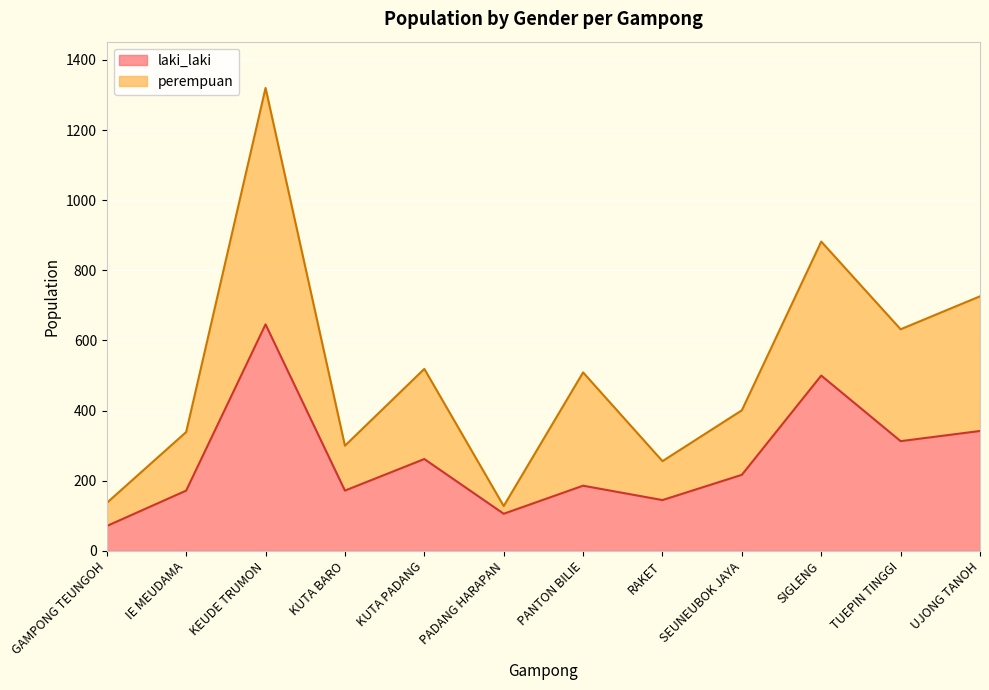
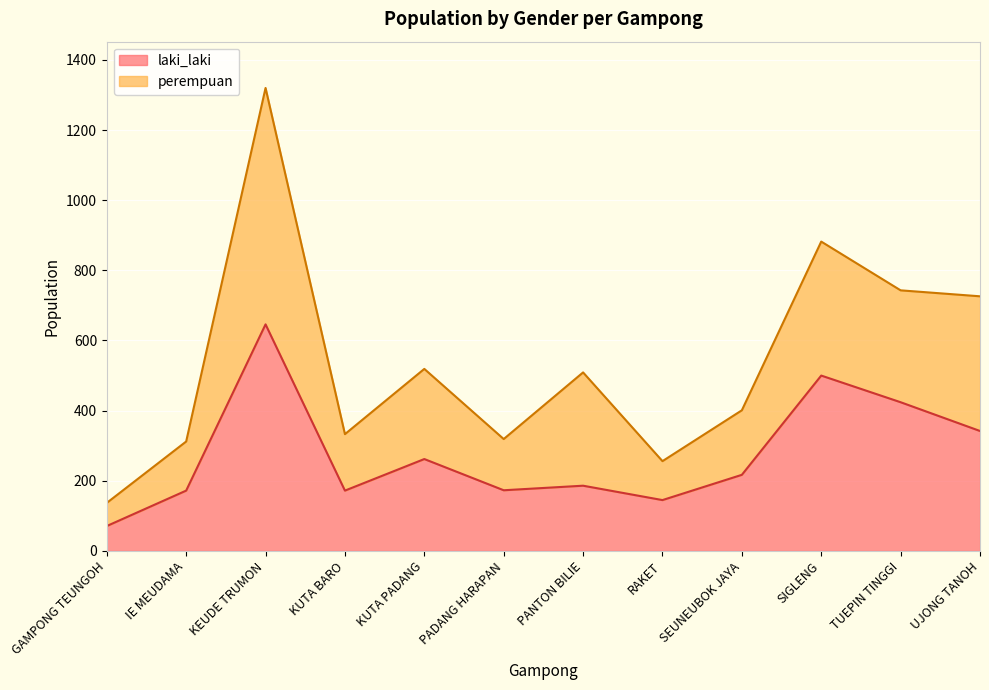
  {
    "laki_laki": {
      "GAMPONG TEUNGOH": 70,
      "IE MEUDAMA": 170,
      "KEUDE TRUMON": 650,
      "KUTA BARO": 170,
      "KUTA PADANG": 260,
-     "PADANG HARAPAN": 110,
+     "PADANG HARAPAN": 170,
      "PANTON BILIE": 190,
      "RAKET": 150,
      "SEUNEUBOK JAYA": 220,
      "SIGLENG": 500,
-     "TUEPIN TINGGI": 310,
+     "TUEPIN TINGGI": 420,
      "UJONG TANOH": 340
    },
    "perempuan": {
      "GAMPONG TEUNGOH": 70,
-     "IE MEUDAMA": 170,
+     "IE MEUDAMA": 140,
      "KEUDE TRUMON": 670,
-     "KUTA BARO": 130,
+     "KUTA BARO": 160,
      "KUTA PADANG": 260,
-     "PADANG HARAPAN": 20,
+     "PADANG HARAPAN": 150,
      "PANTON BILIE": 320,
      "RAKET": 110,
      "SEUNEUBOK JAYA": 180,
      "SIGLENG": 380,
      "TUEPIN TINGGI": 320,
      "UJONG TANOH": 380
    }
  }
